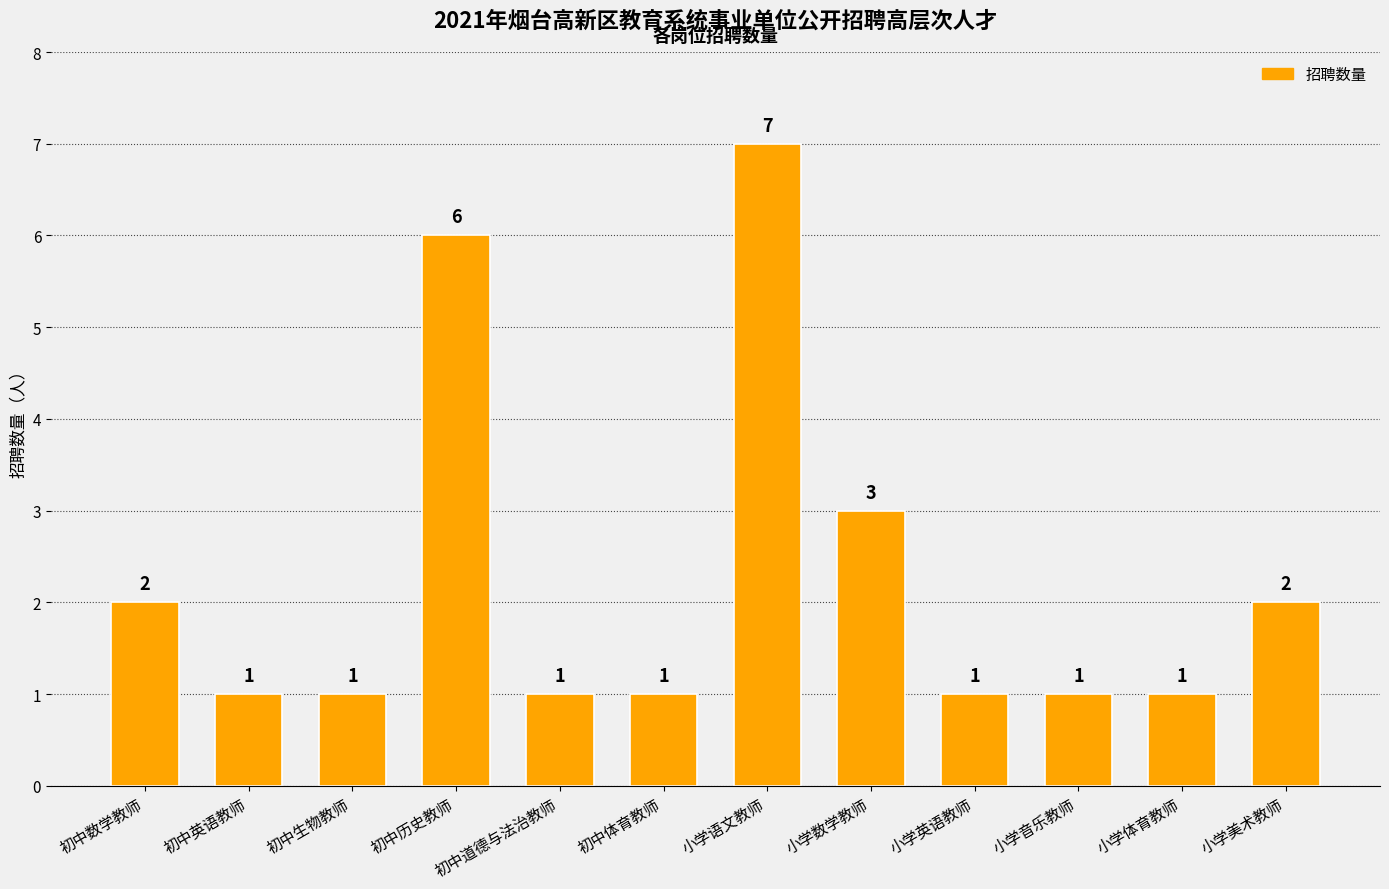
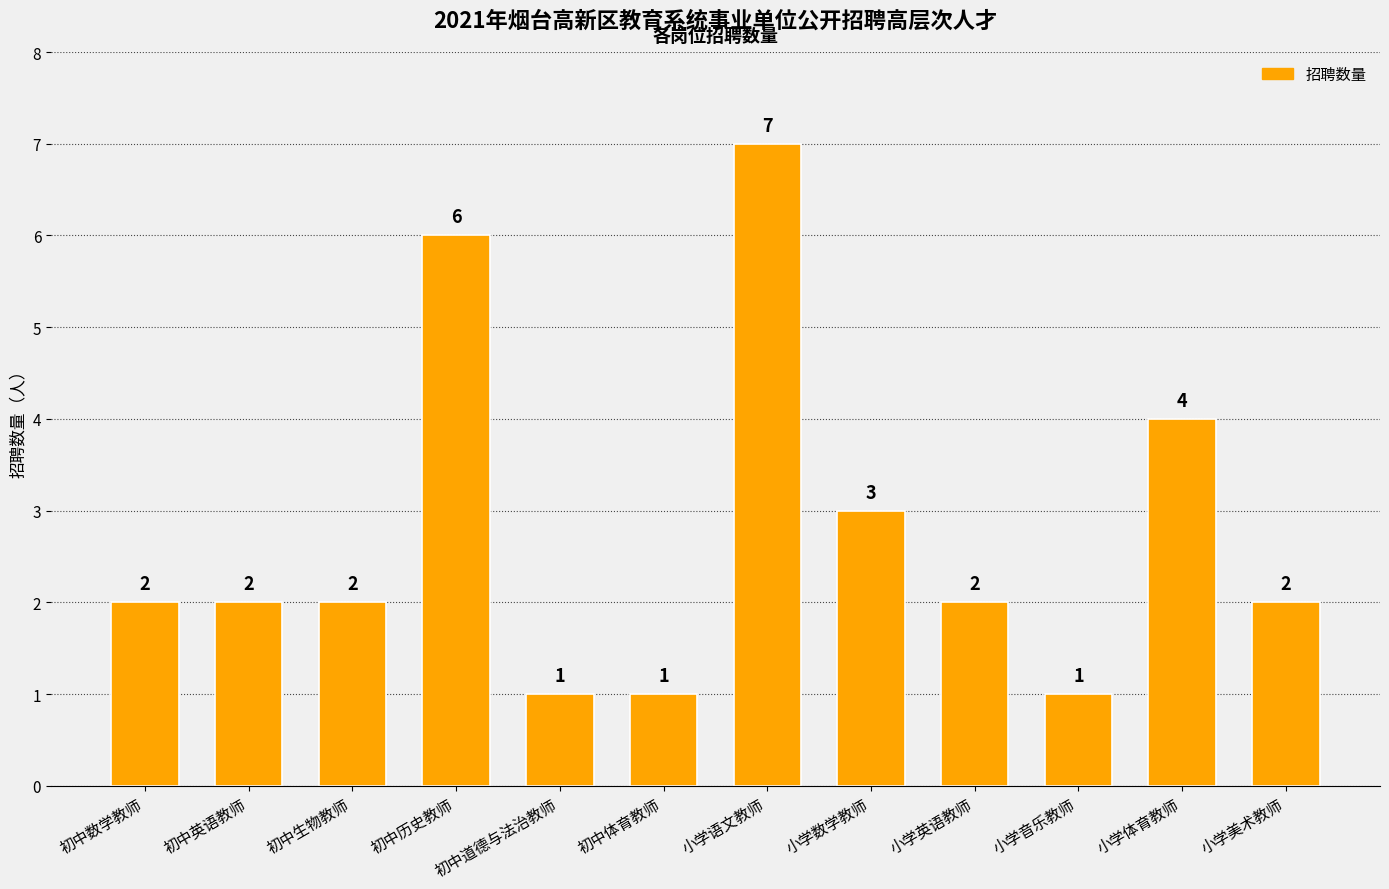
  {
    "初中数学教师": 2,
-   "初中英语教师": 1,
-   "初中生物教师": 1,
+   "初中英语教师": 2,
+   "初中生物教师": 2,
    "初中历史教师": 6,
    "初中道德与法治教师": 1,
    "初中体育教师": 1,
    "小学语文教师": 7,
    "小学数学教师": 3,
-   "小学英语教师": 1,
+   "小学英语教师": 2,
    "小学音乐教师": 1,
-   "小学体育教师": 1,
+   "小学体育教师": 4,
    "小学美术教师": 2
  }
